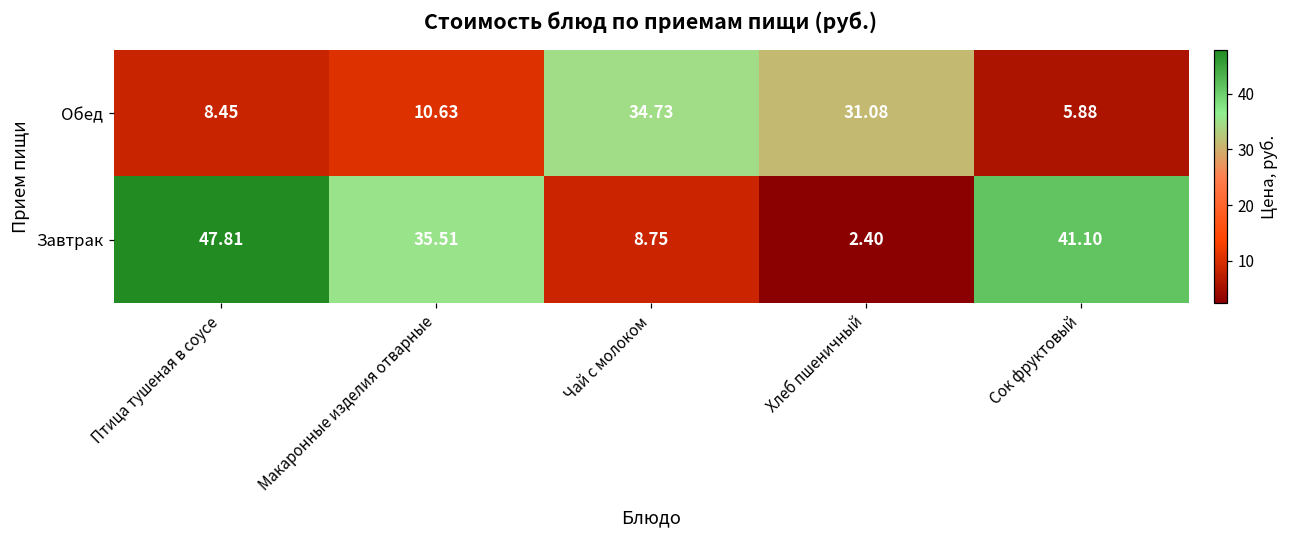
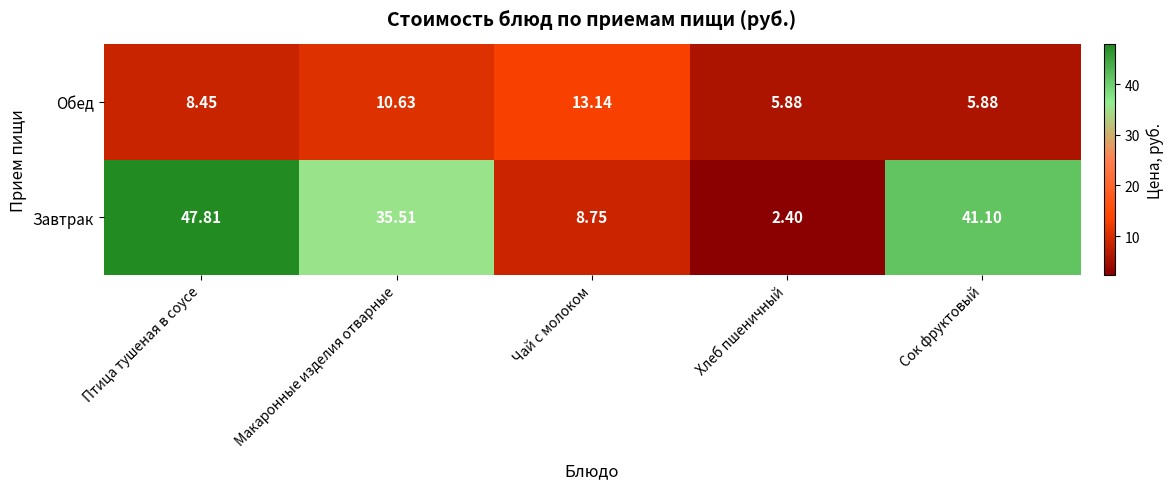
  {
    "Обед": {
      "Птица тушеная в соусе": 8.45,
      "Макаронные изделия отварные": 10.63,
-     "Чай с молоком": 34.73,
-     "Хлеб пшеничный": 31.08,
+     "Чай с молоком": 13.14,
+     "Хлеб пшеничный": 5.88,
      "Сок фруктовый": 5.88
    },
    "Завтрак": {
      "Птица тушеная в соусе": 47.81,
      "Макаронные изделия отварные": 35.51,
      "Чай с молоком": 8.75,
      "Хлеб пшеничный": 2.40,
      "Сок фруктовый": 41.10
    }
  }
